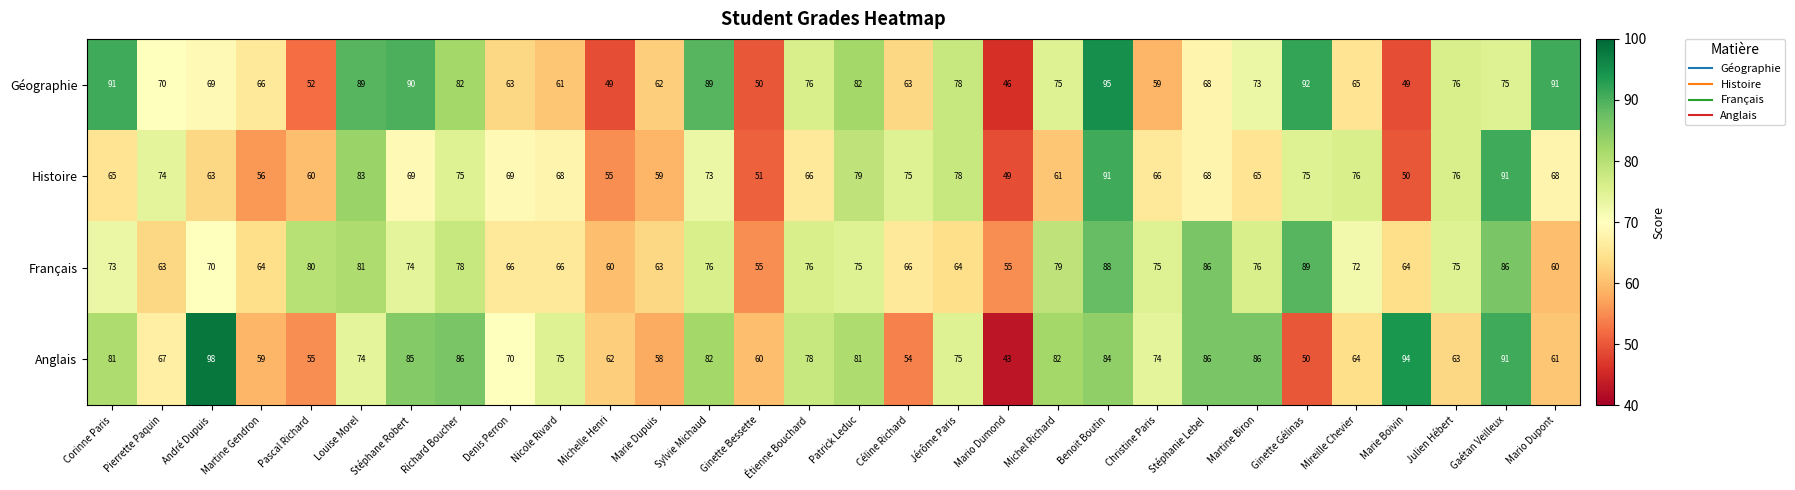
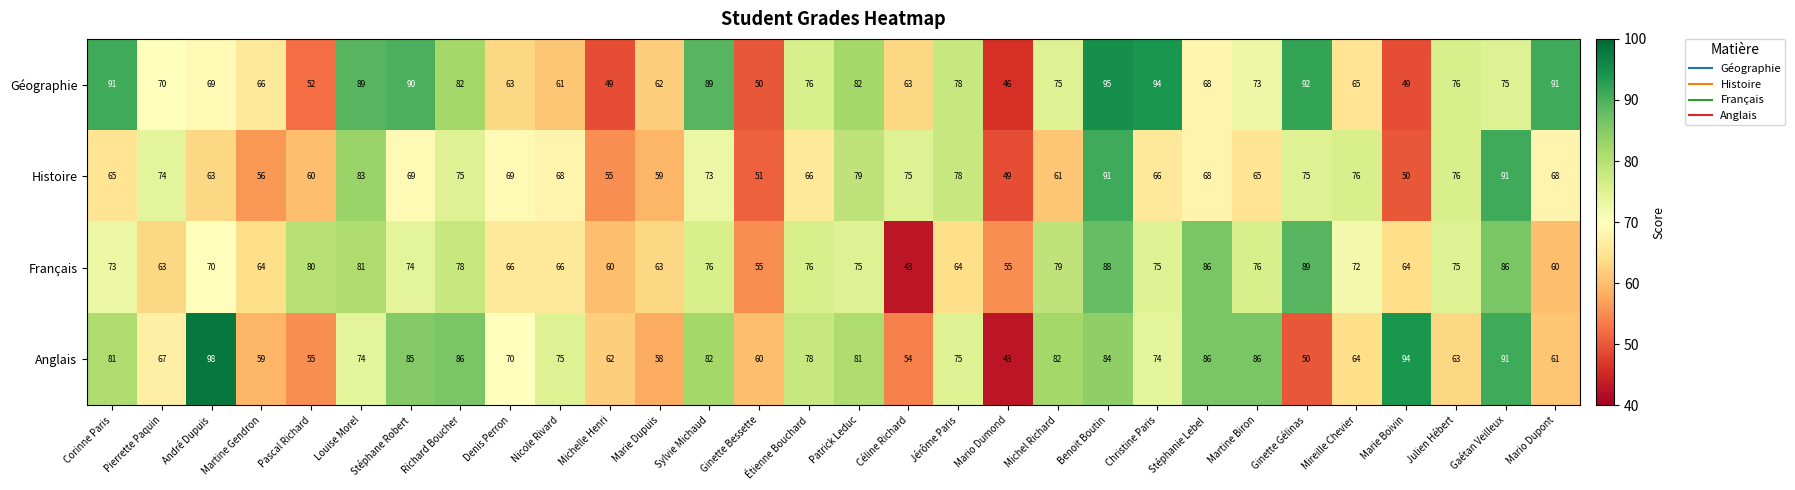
  {
    "Géographie": {
      "Corinne Paris": 91,
      "Pierrette Paquin": 70,
      "André Dupuis": 69,
      "Martine Gendron": 66,
      "Pascal Richard": 52,
      "Louise Morel": 89,
      "Stéphane Robert": 90,
      "Richard Boucher": 82,
      "Denis Perron": 63,
      "Nicole Rivard": 61,
      "Michelle Henri": 49,
      "Marie Dupuis": 62,
      "Sylvie Michaud": 89,
      "Ginette Bessette": 50,
      "Étienne Bouchard": 76,
      "Patrick Leduc": 82,
      "Céline Richard": 63,
      "Jérôme Paris": 78,
      "Mario Dumond": 46,
      "Michel Richard": 75,
      "Benoit Boutin": 95,
-     "Christine Paris": 59,
+     "Christine Paris": 94,
      "Stéphanie Lebel": 68,
      "Martine Biron": 73,
      "Ginette Gélinas": 92,
      "Mireille Chevier": 65,
      "Marie Boivin": 49,
      "Julien Hébert": 76,
      "Gaétan Veilleux": 75,
      "Mario Dupont": 91
    },
    "Histoire": {
      "Corinne Paris": 65,
      "Pierrette Paquin": 74,
      "André Dupuis": 63,
      "Martine Gendron": 56,
      "Pascal Richard": 60,
      "Louise Morel": 83,
      "Stéphane Robert": 69,
      "Richard Boucher": 75,
      "Denis Perron": 69,
      "Nicole Rivard": 68,
      "Michelle Henri": 55,
      "Marie Dupuis": 59,
      "Sylvie Michaud": 73,
      "Ginette Bessette": 51,
      "Étienne Bouchard": 66,
      "Patrick Leduc": 79,
      "Céline Richard": 75,
      "Jérôme Paris": 78,
      "Mario Dumond": 49,
      "Michel Richard": 61,
      "Benoit Boutin": 91,
      "Christine Paris": 66,
      "Stéphanie Lebel": 68,
      "Martine Biron": 65,
      "Ginette Gélinas": 75,
      "Mireille Chevier": 76,
      "Marie Boivin": 50,
      "Julien Hébert": 76,
      "Gaétan Veilleux": 91,
      "Mario Dupont": 68
    },
    "Français": {
      "Corinne Paris": 73,
      "Pierrette Paquin": 63,
      "André Dupuis": 70,
      "Martine Gendron": 64,
      "Pascal Richard": 80,
      "Louise Morel": 81,
      "Stéphane Robert": 74,
      "Richard Boucher": 78,
      "Denis Perron": 66,
      "Nicole Rivard": 66,
      "Michelle Henri": 60,
      "Marie Dupuis": 63,
      "Sylvie Michaud": 76,
      "Ginette Bessette": 55,
      "Étienne Bouchard": 76,
      "Patrick Leduc": 75,
-     "Céline Richard": 66,
+     "Céline Richard": 43,
      "Jérôme Paris": 64,
      "Mario Dumond": 55,
      "Michel Richard": 79,
      "Benoit Boutin": 88,
      "Christine Paris": 75,
      "Stéphanie Lebel": 86,
      "Martine Biron": 76,
      "Ginette Gélinas": 89,
      "Mireille Chevier": 72,
      "Marie Boivin": 64,
      "Julien Hébert": 75,
      "Gaétan Veilleux": 86,
      "Mario Dupont": 60
    },
    "Anglais": {
      "Corinne Paris": 81,
      "Pierrette Paquin": 67,
      "André Dupuis": 98,
      "Martine Gendron": 59,
      "Pascal Richard": 55,
      "Louise Morel": 74,
      "Stéphane Robert": 85,
      "Richard Boucher": 86,
      "Denis Perron": 70,
      "Nicole Rivard": 75,
      "Michelle Henri": 62,
      "Marie Dupuis": 58,
      "Sylvie Michaud": 82,
      "Ginette Bessette": 60,
      "Étienne Bouchard": 78,
      "Patrick Leduc": 81,
      "Céline Richard": 54,
      "Jérôme Paris": 75,
      "Mario Dumond": 43,
      "Michel Richard": 82,
      "Benoit Boutin": 84,
      "Christine Paris": 74,
      "Stéphanie Lebel": 86,
      "Martine Biron": 86,
      "Ginette Gélinas": 50,
      "Mireille Chevier": 64,
      "Marie Boivin": 94,
      "Julien Hébert": 63,
      "Gaétan Veilleux": 91,
      "Mario Dupont": 61
    }
  }
